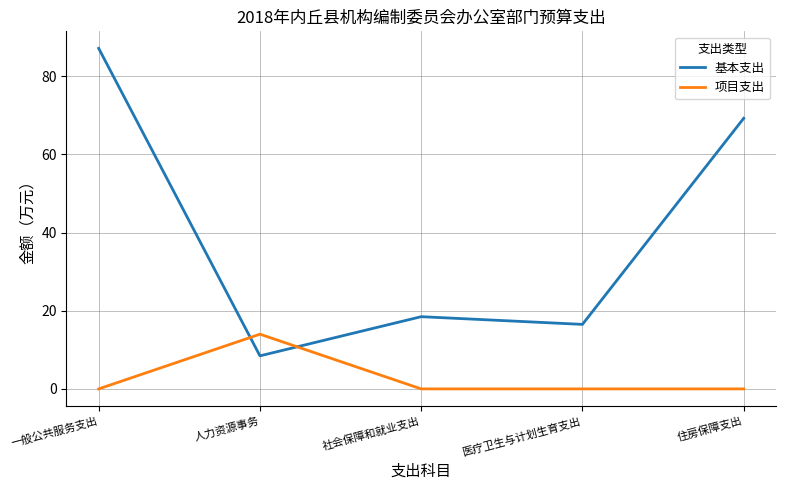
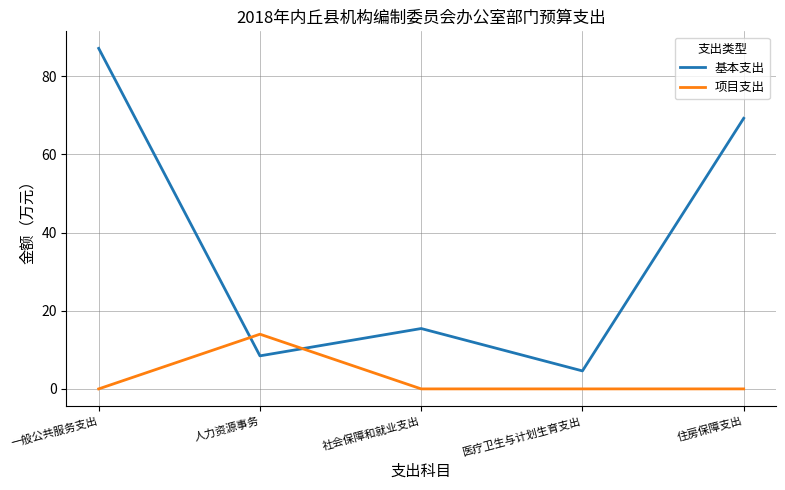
  {
    "基本支出": {
      "一般公共服务支出": 87,
      "人力资源事务": 8,
-     "社会保障和就业支出": 18,
-     "医疗卫生与计划生育支出": 17,
+     "社会保障和就业支出": 15,
+     "医疗卫生与计划生育支出": 5,
      "住房保障支出": 69
    },
    "项目支出": {
      "一般公共服务支出": 0,
      "人力资源事务": 14,
      "社会保障和就业支出": 0,
      "医疗卫生与计划生育支出": 0,
      "住房保障支出": 0
    }
  }
